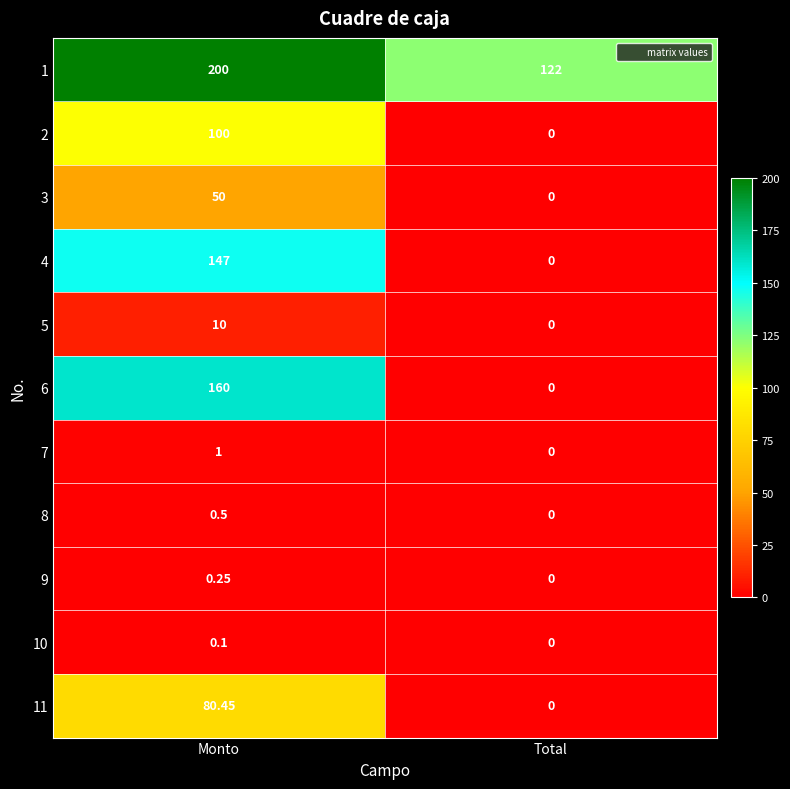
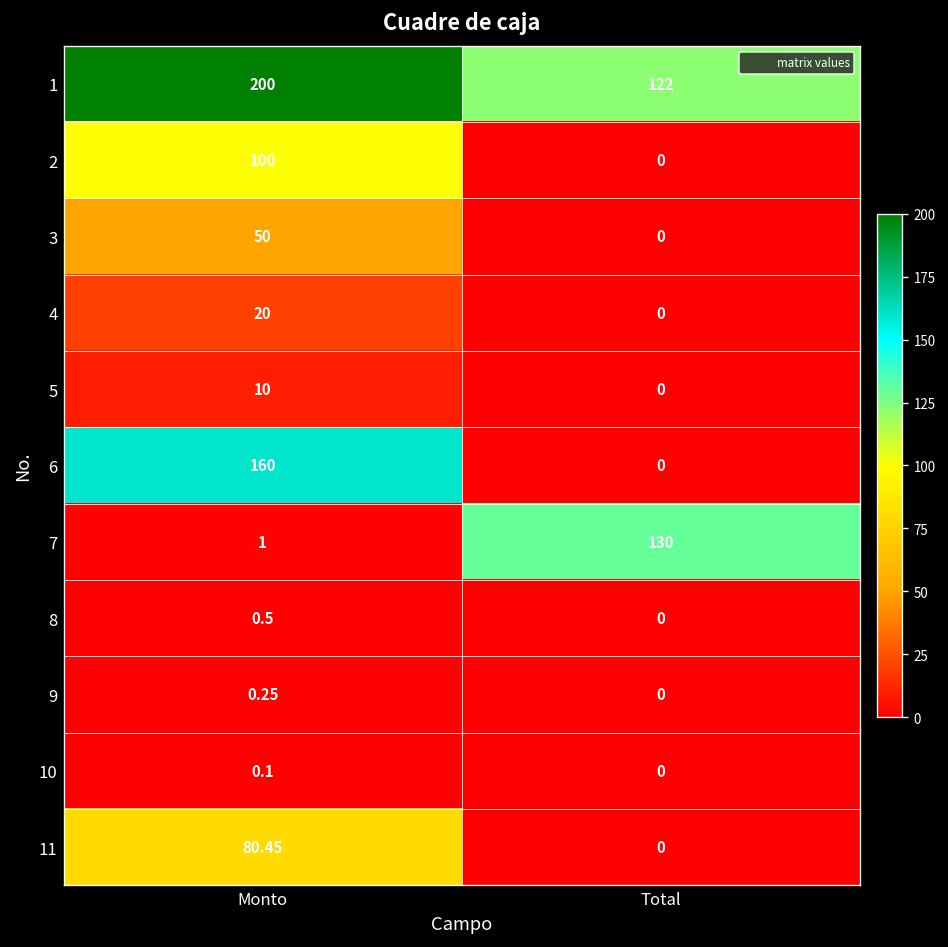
  {
    "1": {
      "Monto": 200,
      "Total": 122
    },
    "2": {
      "Monto": 100,
      "Total": 0
    },
    "3": {
      "Monto": 50,
      "Total": 0
    },
    "4": {
-     "Monto": 147,
+     "Monto": 20,
      "Total": 0
    },
    "5": {
      "Monto": 10,
      "Total": 0
    },
    "6": {
      "Monto": 160,
      "Total": 0
    },
    "7": {
      "Monto": 1,
-     "Total": 0
+     "Total": 130
    },
    "8": {
      "Monto": 0.5,
      "Total": 0
    },
    "9": {
      "Monto": 0.25,
      "Total": 0
    },
    "10": {
      "Monto": 0.1,
      "Total": 0
    },
    "11": {
      "Monto": 80.45,
      "Total": 0
    }
  }
